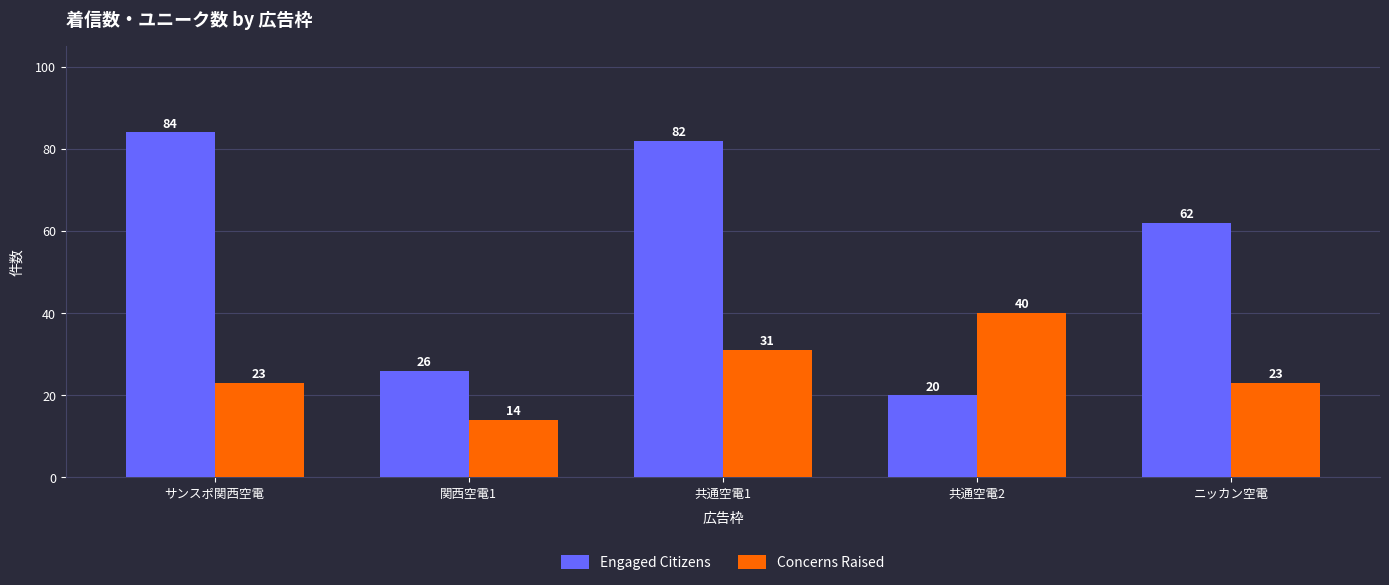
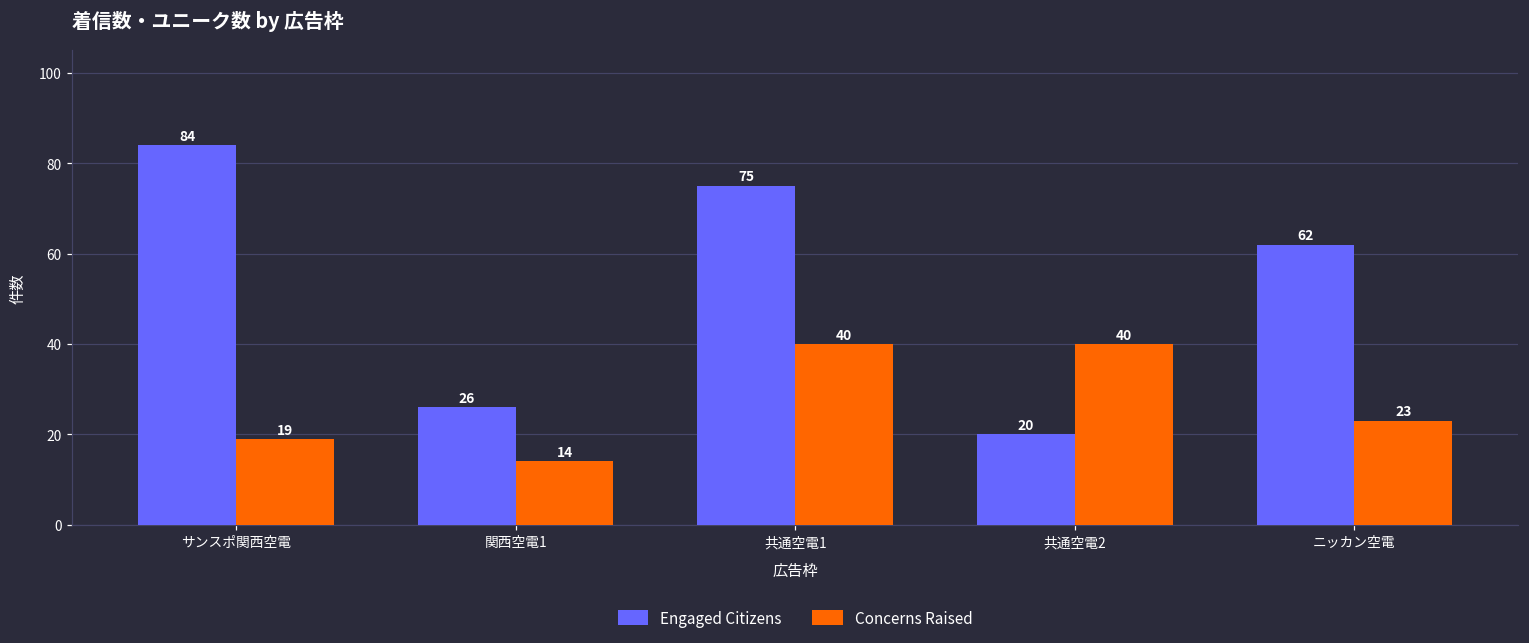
  {
    "Engaged Citizens": {
      "サンスポ関西空電": 84,
      "関西空電1": 26,
-     "共通空電1": 82,
+     "共通空電1": 75,
      "共通空電2": 20,
      "ニッカン空電": 62
    },
    "Concerns Raised": {
-     "サンスポ関西空電": 23,
+     "サンスポ関西空電": 19,
      "関西空電1": 14,
-     "共通空電1": 31,
+     "共通空電1": 40,
      "共通空電2": 40,
      "ニッカン空電": 23
    }
  }
